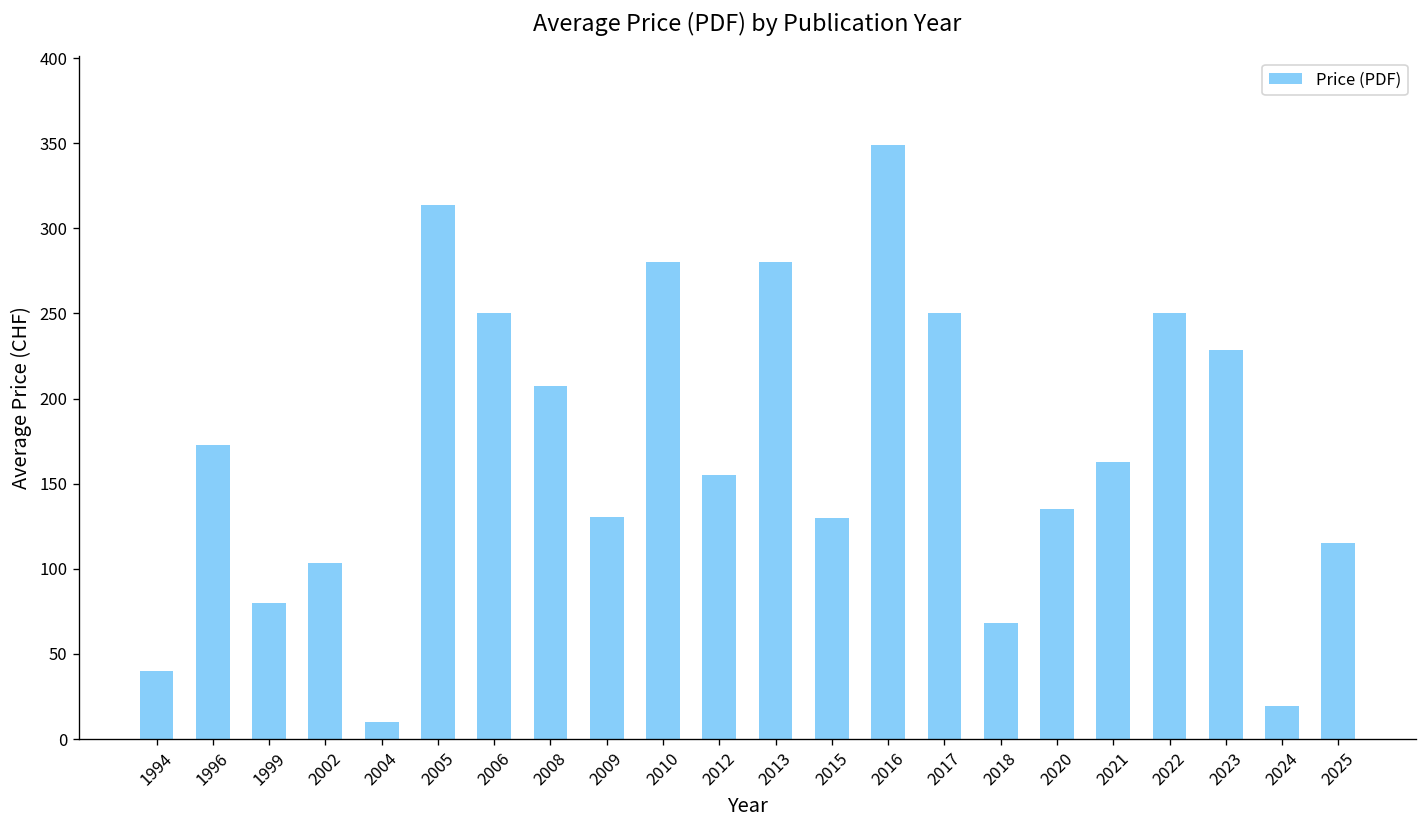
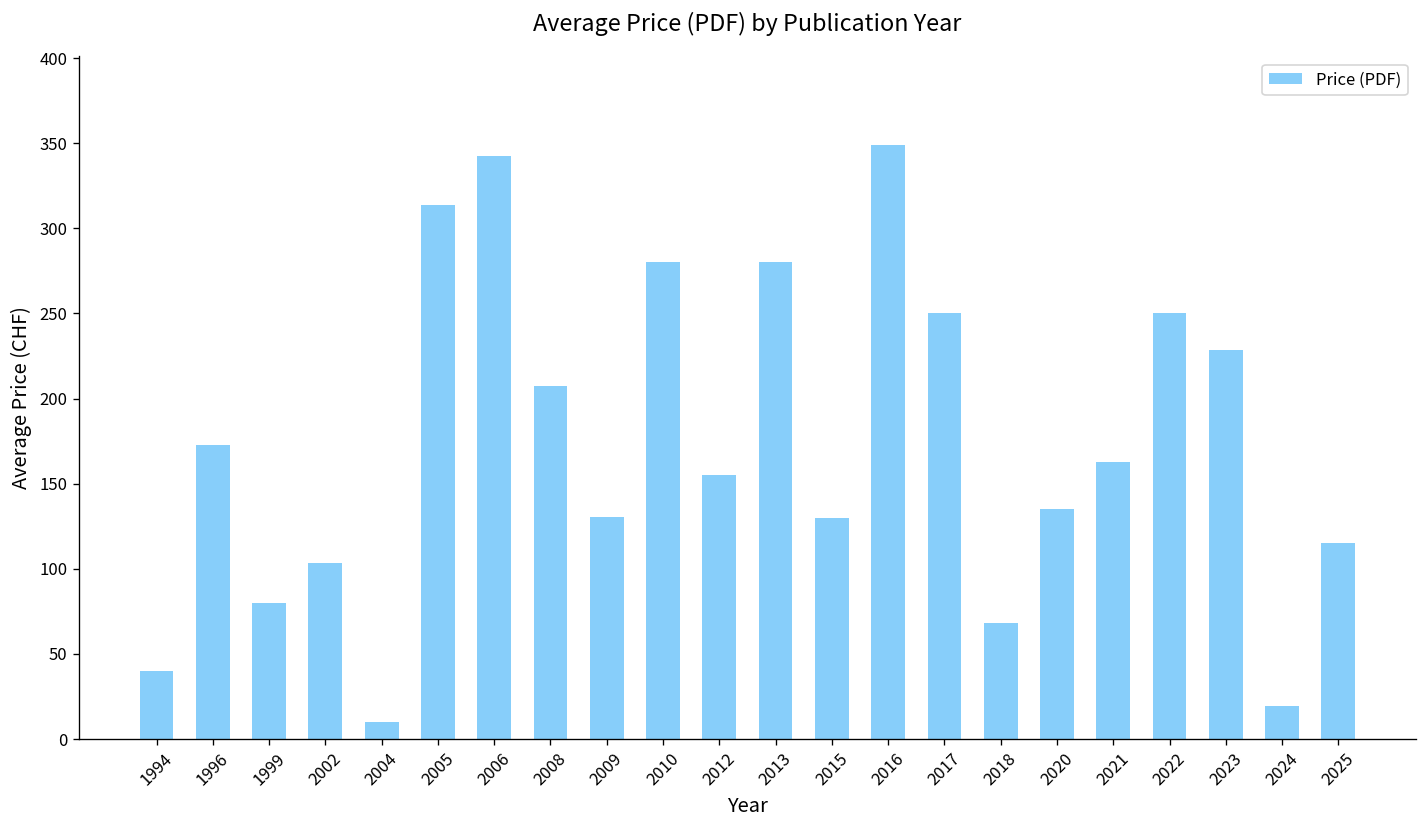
  {
    "1994": 40,
    "1996": 173,
    "1999": 80,
    "2002": 103,
    "2004": 10,
    "2005": 314,
-   "2006": 250,
+   "2006": 343,
    "2008": 208,
    "2009": 131,
    "2010": 280,
    "2012": 155,
    "2013": 280,
    "2015": 130,
    "2016": 349,
    "2017": 250,
    "2018": 68,
    "2020": 135,
    "2021": 163,
    "2022": 250,
    "2023": 229,
    "2024": 19,
    "2025": 115
  }
